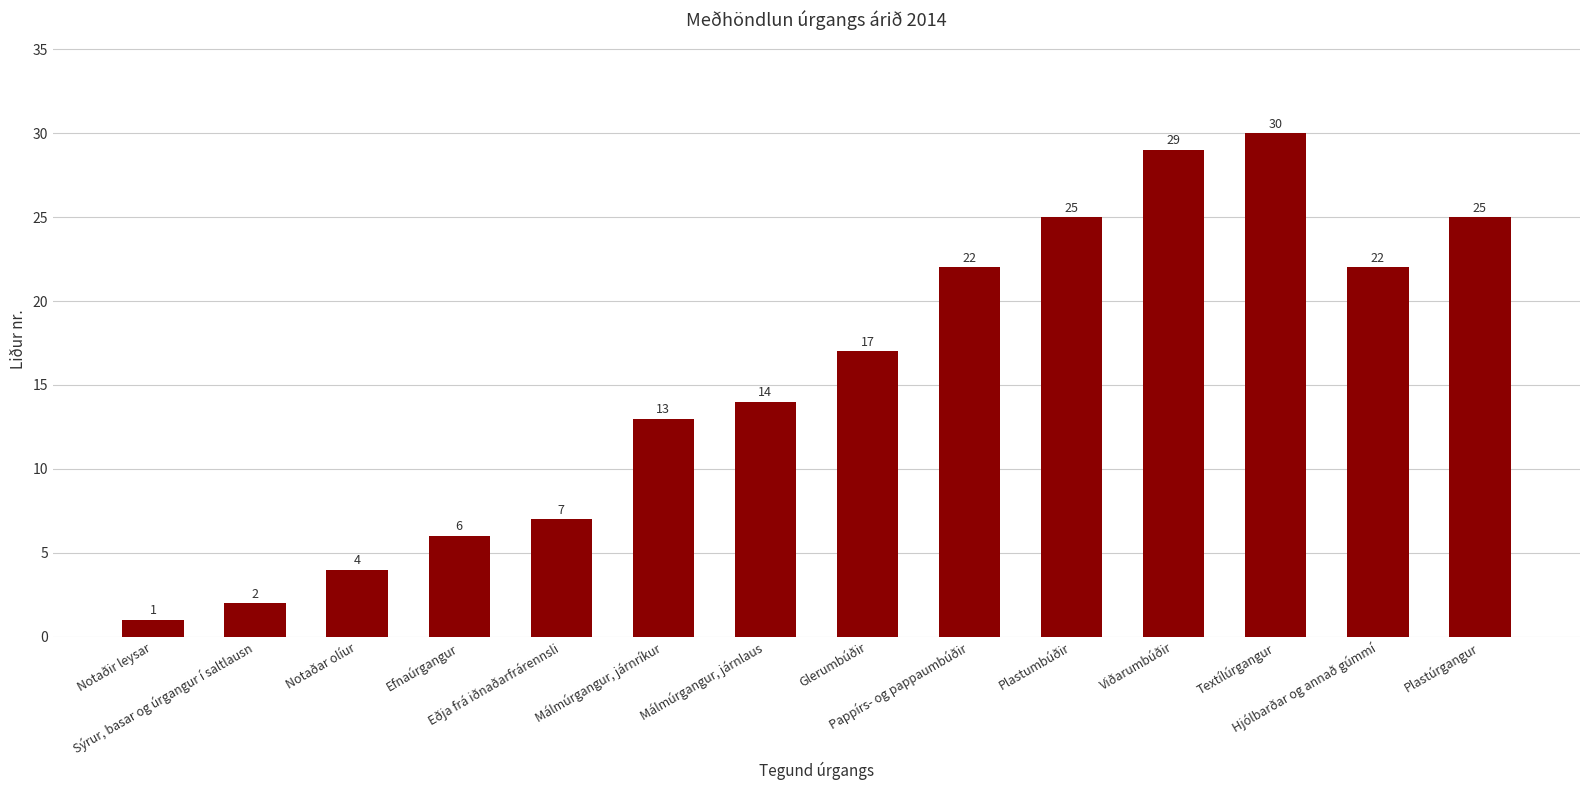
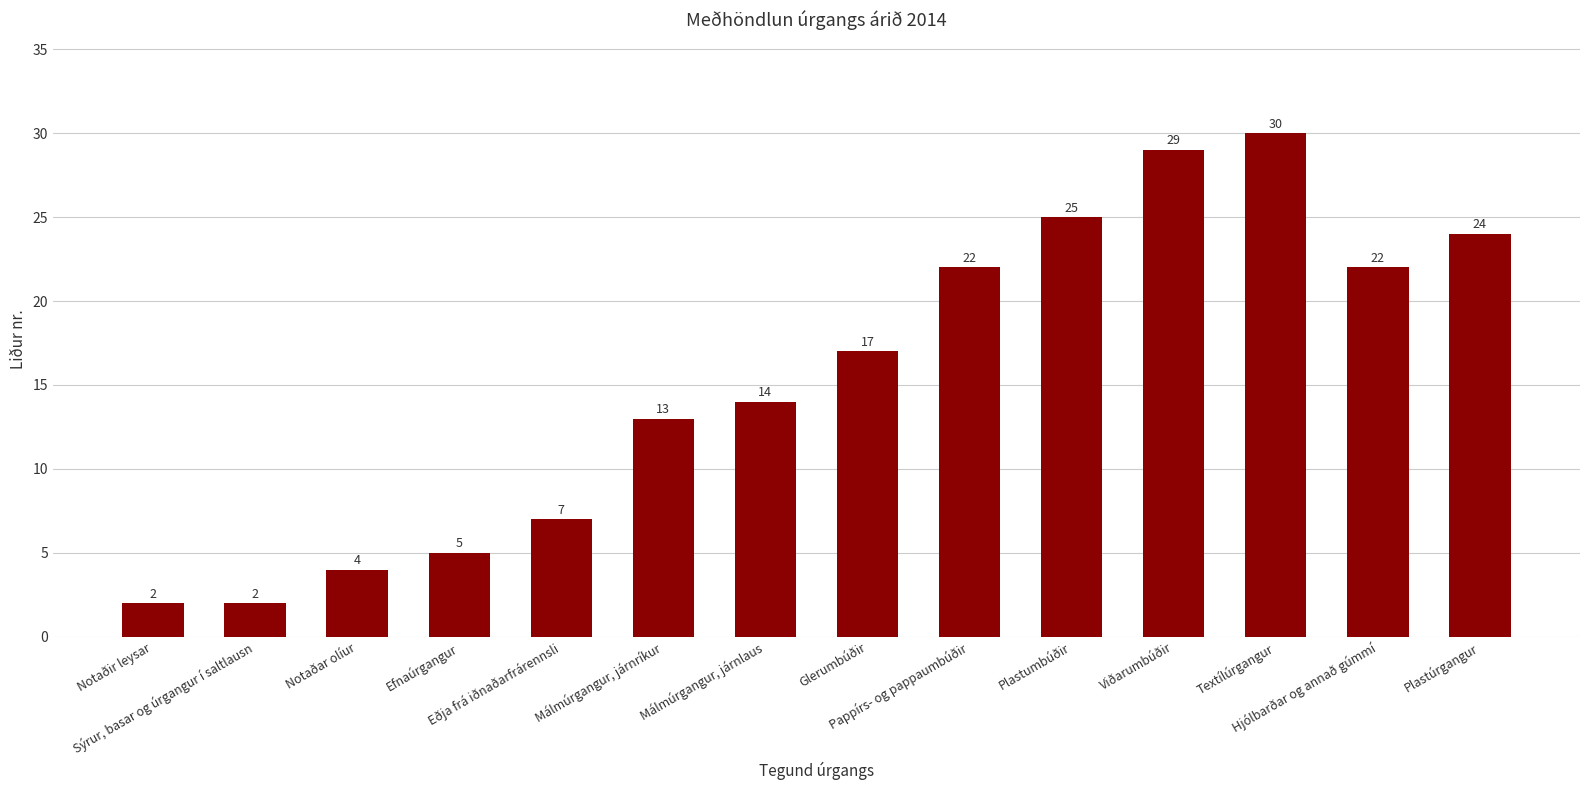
  {
-   "Notaðir leysar": 1,
+   "Notaðir leysar": 2,
    "Sýrur, basar og úrgangur í saltlausn": 2,
    "Notaðar olíur": 4,
-   "Efnaúrgangur": 6,
+   "Efnaúrgangur": 5,
    "Eðja frá iðnaðarfrárennsli": 7,
    "Málmúrgangur, járnríkur": 13,
    "Málmúrgangur, járnlaus": 14,
    "Glerumbúðir": 17,
    "Pappírs- og pappaumbúðir": 22,
    "Plastumbúðir": 25,
    "Viðarumbúðir": 29,
    "Textílúrgangur": 30,
    "Hjólbarðar og annað gúmmí": 22,
-   "Plastúrgangur": 25
+   "Plastúrgangur": 24
  }
